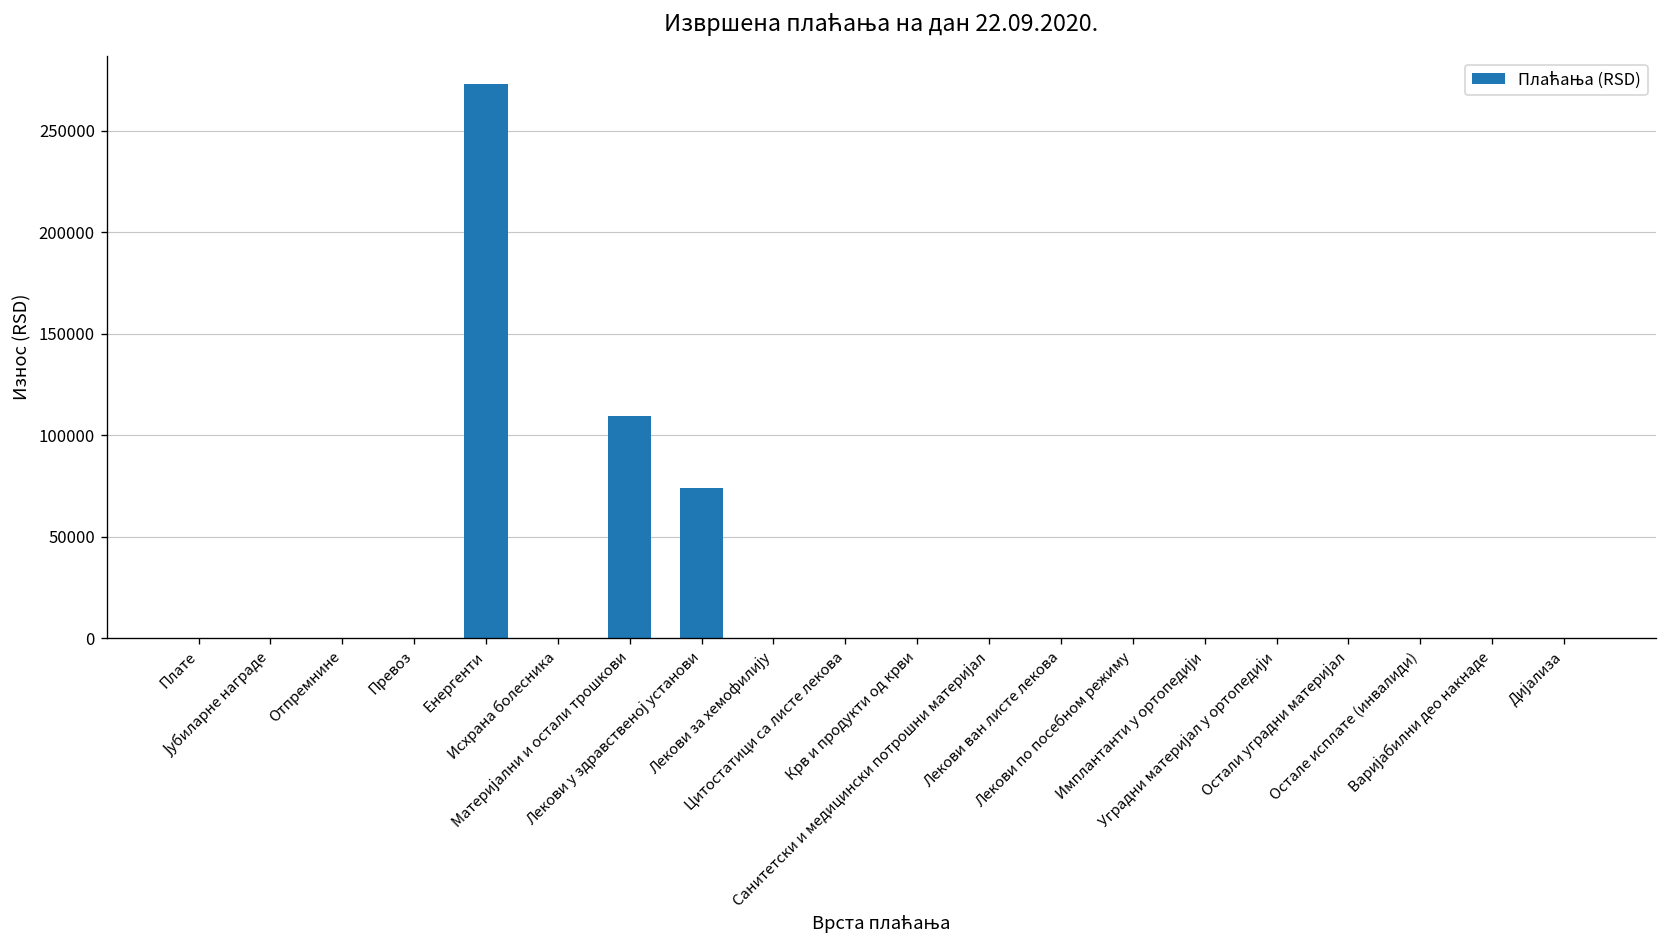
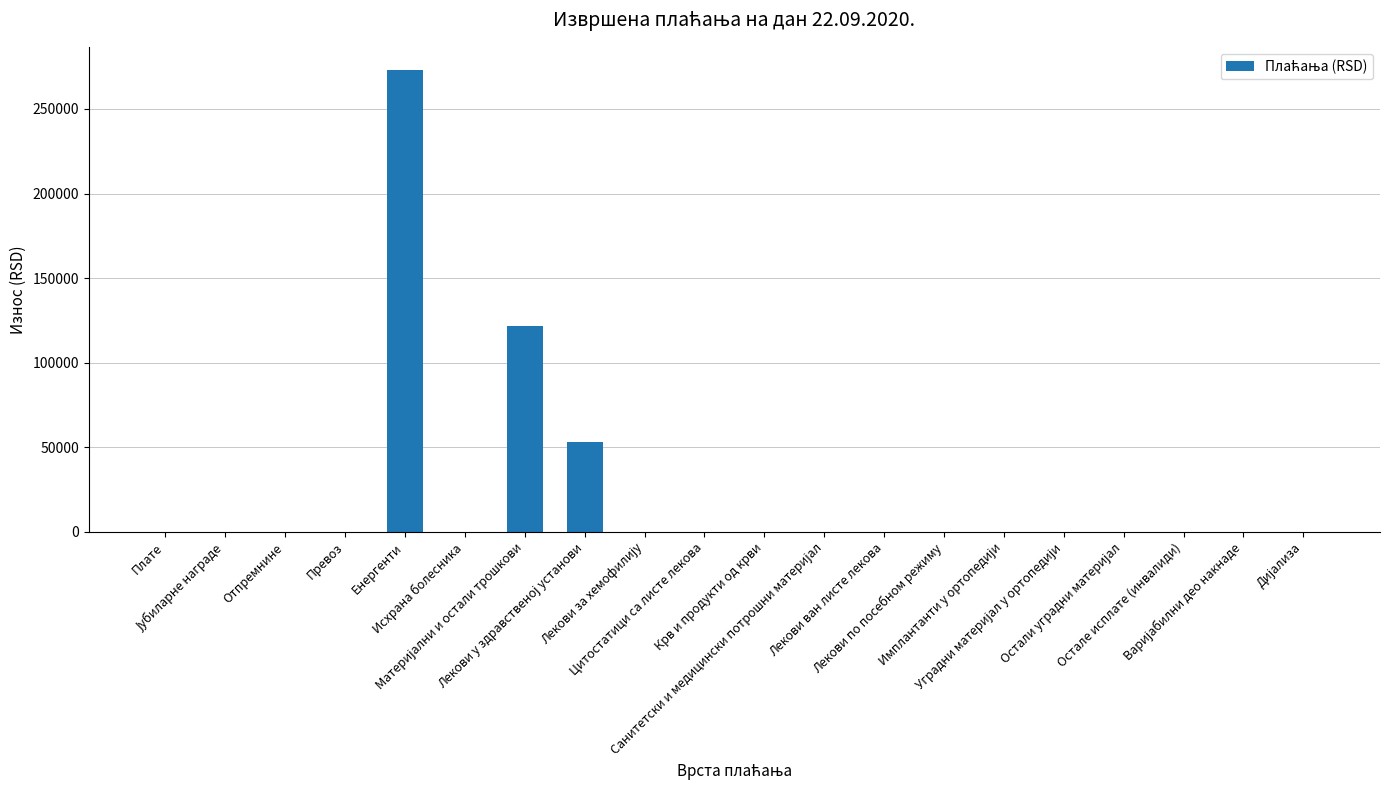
  {
    "Плате": 0,
    "Јубиларне награде": 0,
    "Отпремнине": 0,
    "Превоз": 0,
    "Енергенти": 273000,
    "Исхрана болесника": 0,
-   "Материјални и остали трошкови": 110000,
-   "Лекови у здравственој установи": 74000,
+   "Материјални и остали трошкови": 122000,
+   "Лекови у здравственој установи": 53000,
    "Лекови за хемофилију": 0,
    "Цитостатици са листе лекова": 0,
    "Крв и продукти од крви": 0,
    "Санитетски и медицински потрошни материјал": 0,
    "Лекови ван листе лекова": 0,
    "Лекови по посебном режиму": 0,
    "Имплантанти у ортопедији": 0,
    "Уградни материјал у ортопедији": 0,
    "Остали уградни материјал": 0,
    "Остале исплате (инвалиди)": 0,
    "Варијабилни део накнаде": 0,
    "Дијализа": 0
  }
